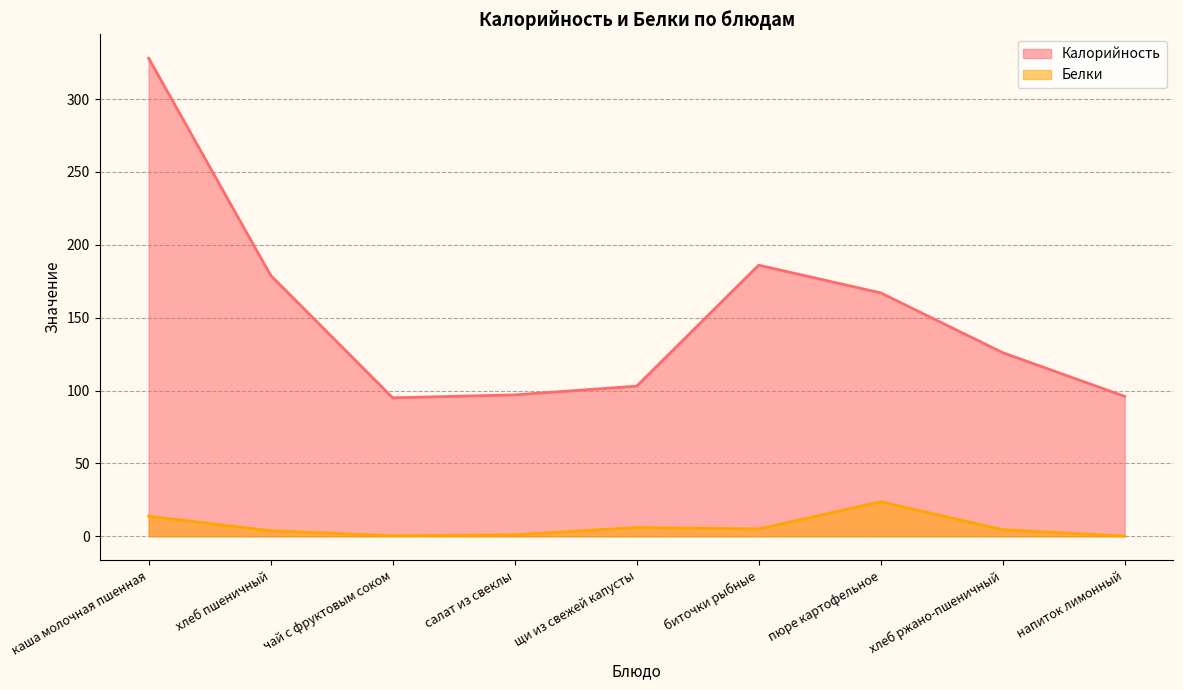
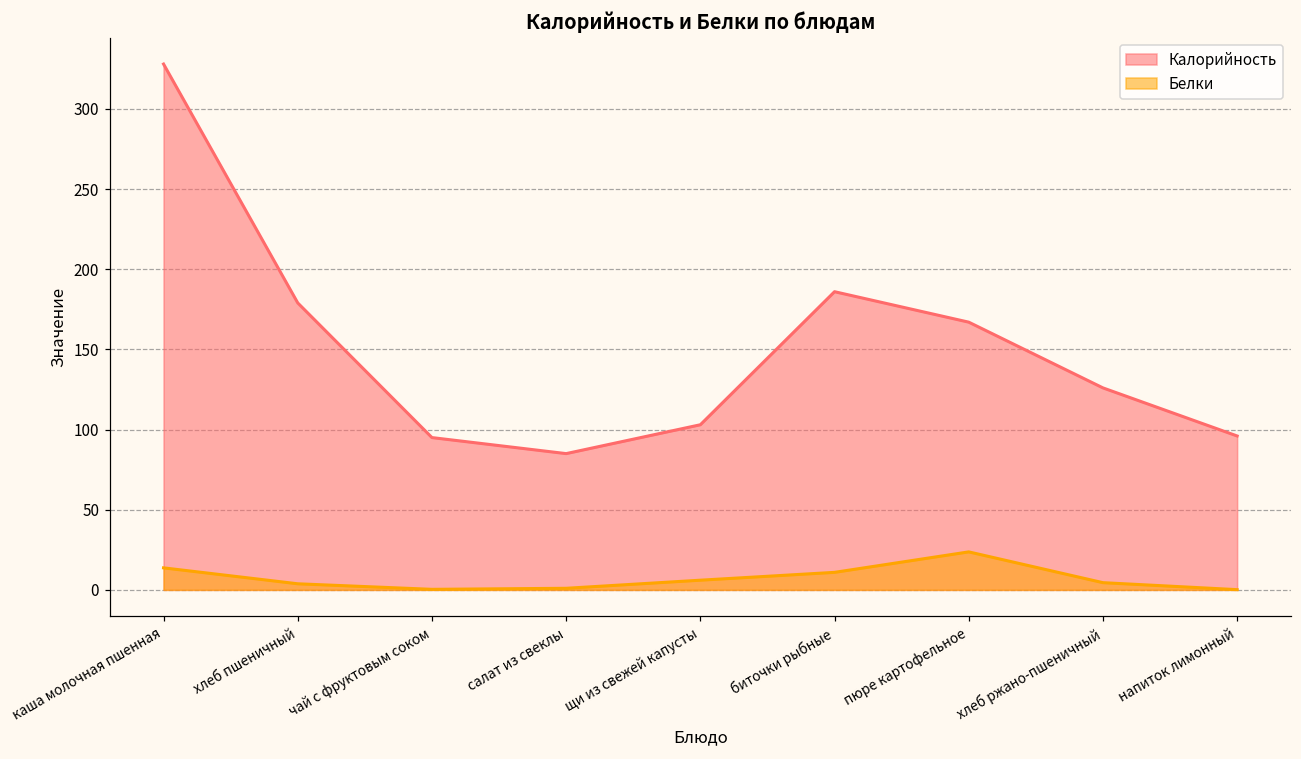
  {
    "Калорийность": {
      "каша молочная пшенная": 328,
      "хлеб пшеничный": 179,
      "чай с фруктовым соком": 95,
-     "салат из свеклы": 97,
+     "салат из свеклы": 85,
      "щи из свежей капусты": 103,
      "биточки рыбные": 186,
      "пюре картофельное": 167,
      "хлеб ржано-пшеничный": 126,
      "напиток лимонный": 96
    },
    "Белки": {
      "каша молочная пшенная": 14,
      "хлеб пшеничный": 4,
      "чай с фруктовым соком": 0,
      "салат из свеклы": 1,
      "щи из свежей капусты": 6,
-     "биточки рыбные": 5,
+     "биточки рыбные": 11,
      "пюре картофельное": 24,
      "хлеб ржано-пшеничный": 5,
      "напиток лимонный": 0
    }
  }
